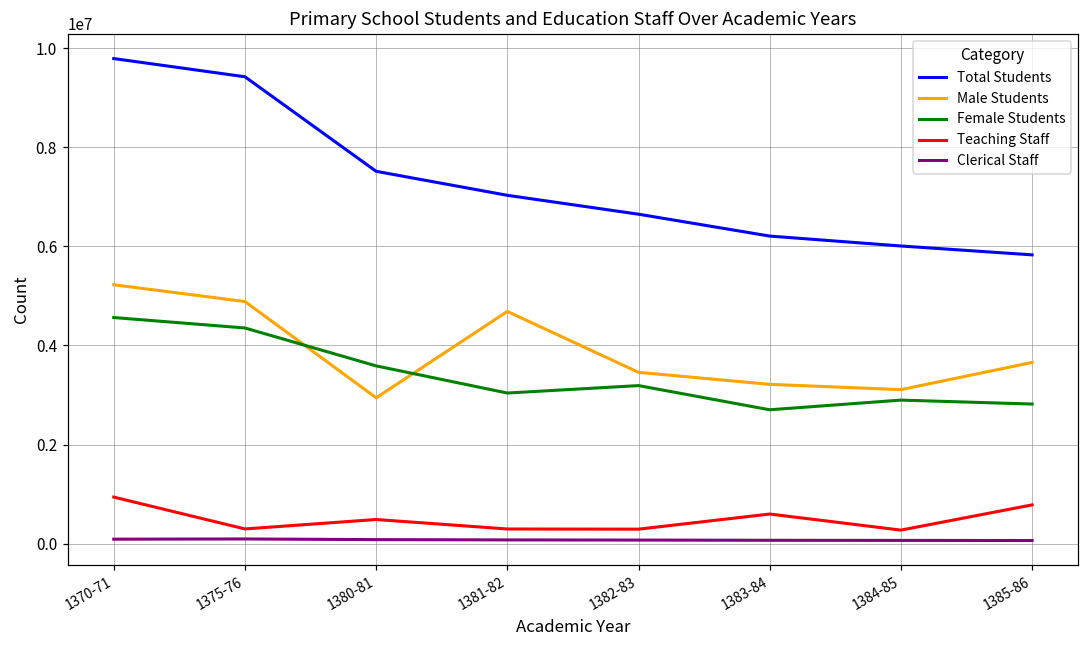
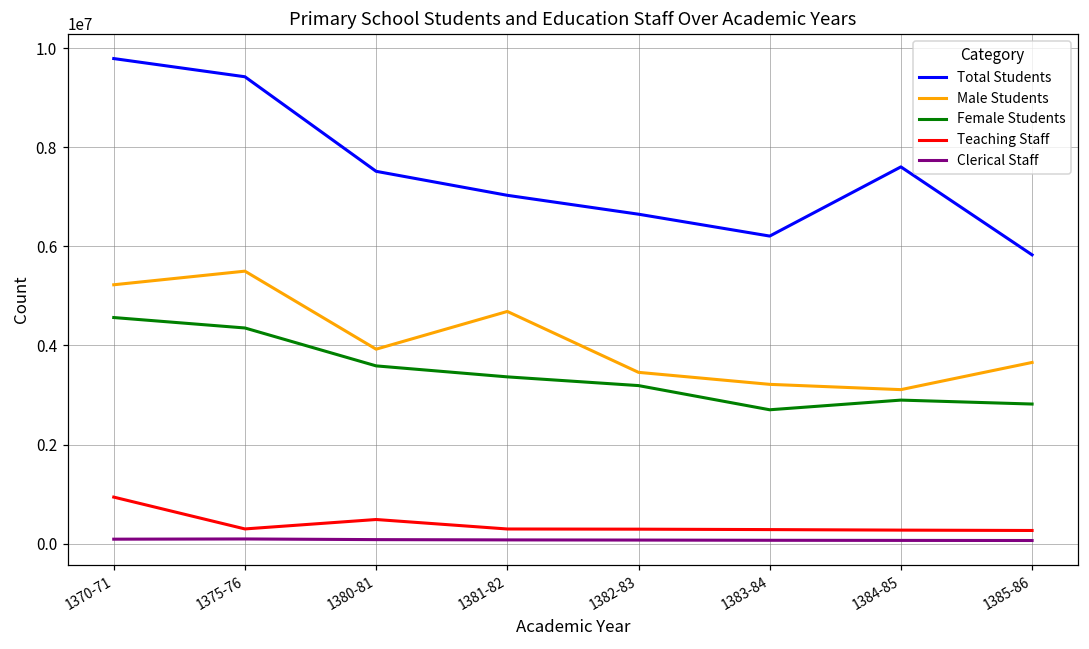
  {
    "Total Students": {
      "1370-71": 9800000,
      "1375-76": 9400000,
      "1380-81": 7500000,
      "1381-82": 7000000,
      "1382-83": 6600000,
      "1383-84": 6200000,
-     "1384-85": 6000000,
+     "1384-85": 7600000,
      "1385-86": 5800000
    },
    "Male Students": {
      "1370-71": 5200000,
-     "1375-76": 4900000,
-     "1380-81": 2900000,
+     "1375-76": 5500000,
+     "1380-81": 3900000,
      "1381-82": 4700000,
      "1382-83": 3500000,
      "1383-84": 3200000,
      "1384-85": 3100000,
      "1385-86": 3700000
    },
    "Female Students": {
      "1370-71": 4600000,
      "1375-76": 4400000,
      "1380-81": 3600000,
-     "1381-82": 3000000,
+     "1381-82": 3400000,
      "1382-83": 3200000,
      "1383-84": 2700000,
      "1384-85": 2900000,
      "1385-86": 2800000
    },
    "Teaching Staff": {
      "1370-71": 900000,
      "1375-76": 300000,
      "1380-81": 500000,
      "1381-82": 300000,
      "1382-83": 300000,
-     "1383-84": 600000,
+     "1383-84": 300000,
      "1384-85": 300000,
-     "1385-86": 800000
+     "1385-86": 300000
    },
    "Clerical Staff": {
      "1370-71": 100000,
      "1375-76": 100000,
      "1380-81": 100000,
      "1381-82": 100000,
      "1382-83": 100000,
      "1383-84": 100000,
      "1384-85": 100000,
      "1385-86": 100000
    }
  }
